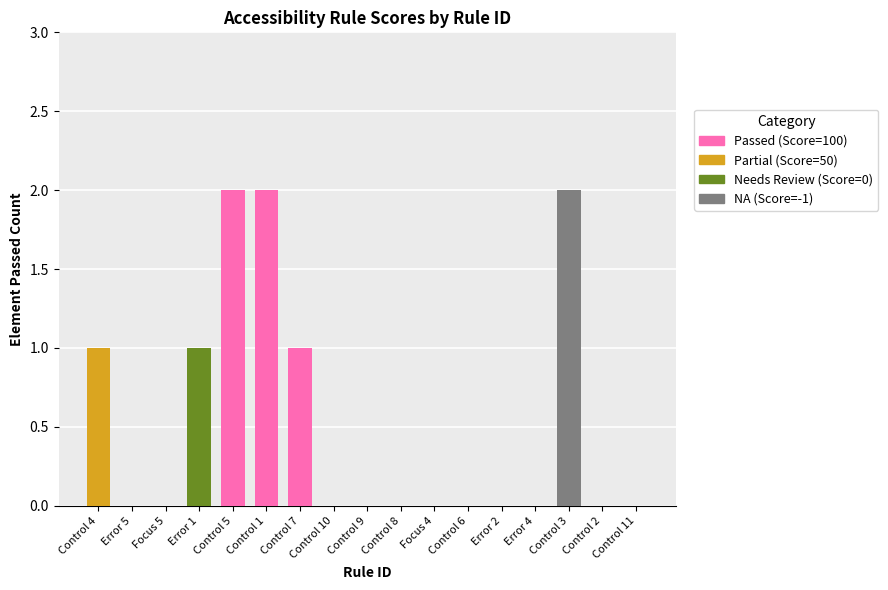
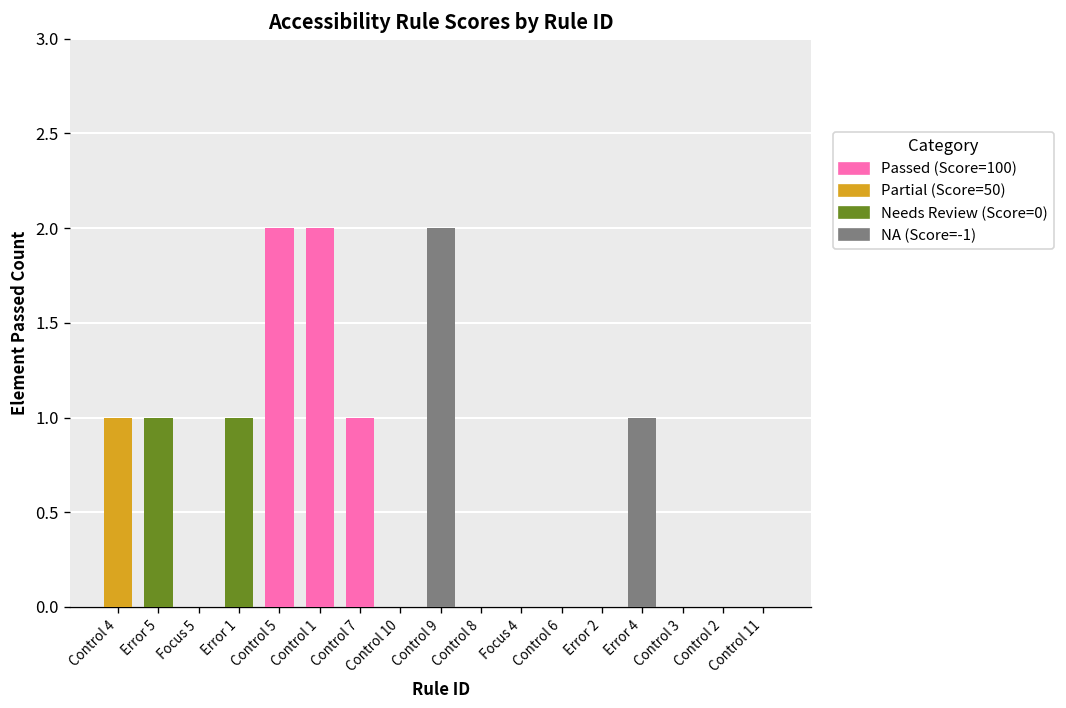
  {
    "Control 4": 1,
-   "Error 5": 0,
+   "Error 5": 1,
    "Focus 5": 0,
    "Error 1": 1,
    "Control 5": 2,
    "Control 1": 2,
    "Control 7": 1,
    "Control 10": 0,
-   "Control 9": 0,
+   "Control 9": 2,
    "Control 8": 0,
    "Focus 4": 0,
    "Control 6": 0,
    "Error 2": 0,
-   "Error 4": 0,
-   "Control 3": 2,
+   "Error 4": 1,
+   "Control 3": 0,
    "Control 2": 0,
    "Control 11": 0
  }
